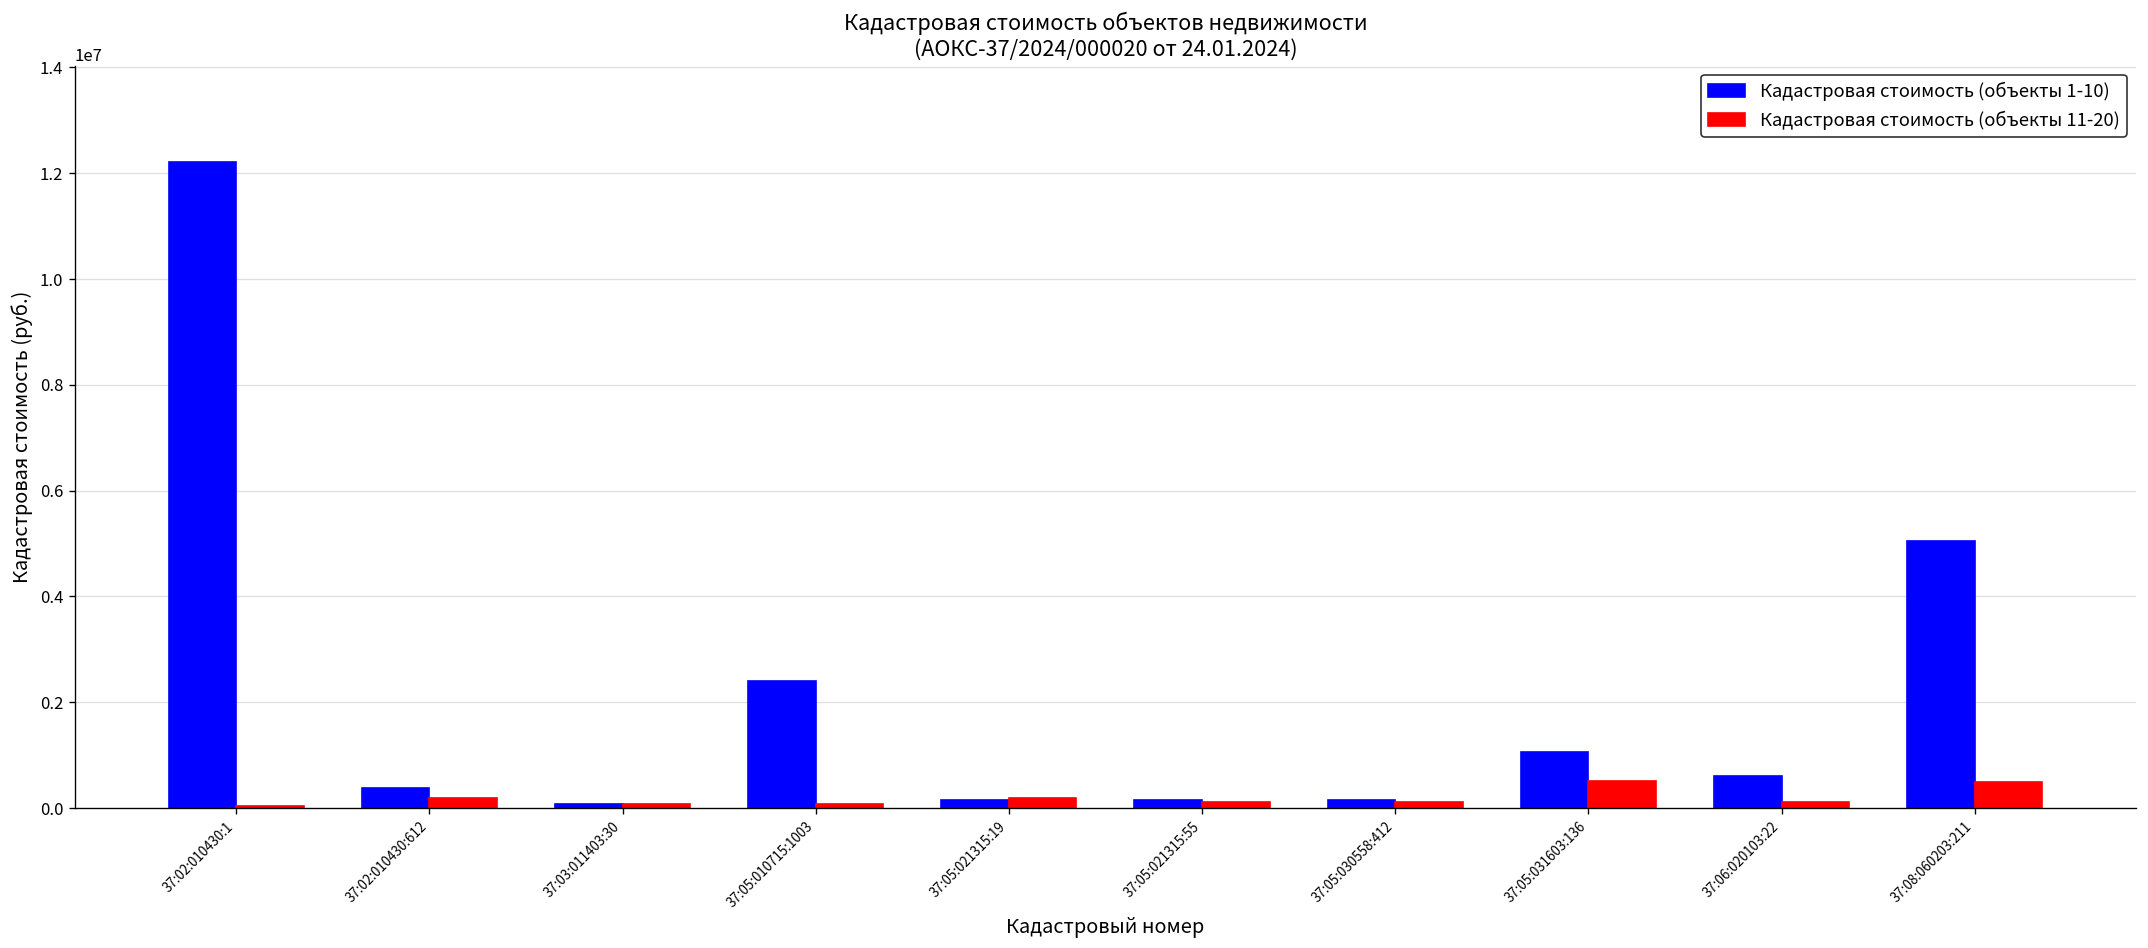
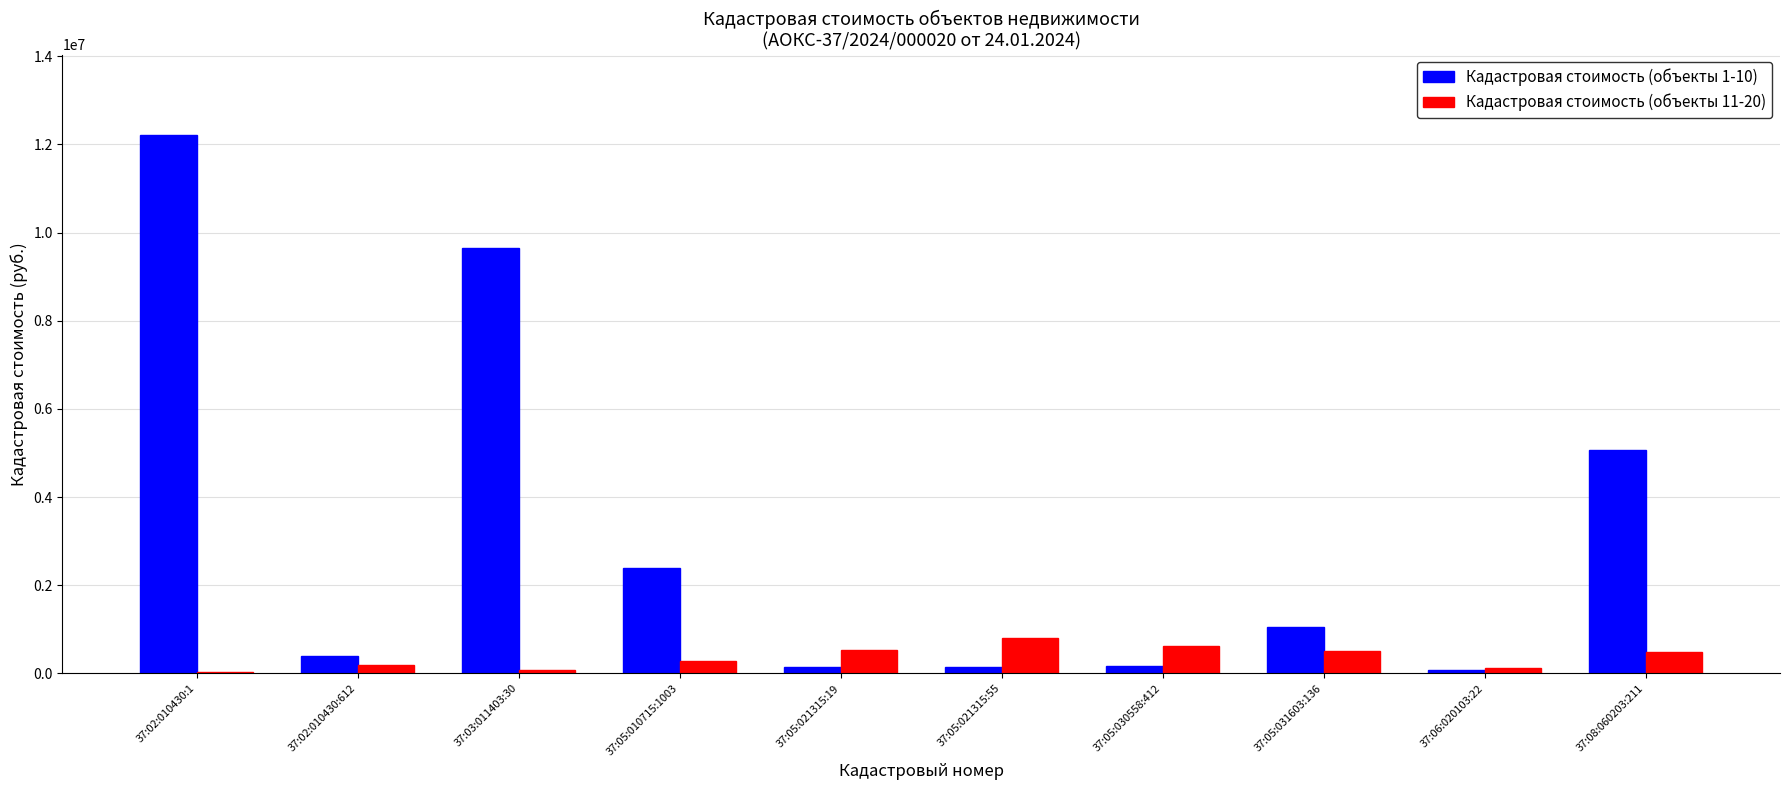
  {
    "Кадастровая стоимость (объекты 1-10)": {
      "37:02:010430:1": 12200000,
      "37:02:010430:612": 400000,
-     "37:03:011403:30": 100000,
+     "37:03:011403:30": 9700000,
      "37:05:010715:1003": 2400000,
      "37:05:021315:19": 100000,
      "37:05:021315:55": 200000,
      "37:05:030558:412": 200000,
      "37:05:031603:136": 1100000,
-     "37:06:020103:22": 600000,
+     "37:06:020103:22": 100000,
      "37:08:060203:211": 5100000
    },
    "Кадастровая стоимость (объекты 11-20)": {
      "37:02:010430:612": 200000,
      "37:03:011403:30": 100000,
-     "37:05:010715:1003": 100000,
-     "37:05:021315:19": 200000,
-     "37:05:021315:55": 100000,
-     "37:05:030558:412": 100000,
+     "37:05:010715:1003": 300000,
+     "37:05:021315:19": 500000,
+     "37:05:021315:55": 800000,
+     "37:05:030558:412": 600000,
      "37:05:031603:136": 500000,
      "37:06:020103:22": 100000,
      "37:08:060203:211": 500000
    }
  }
